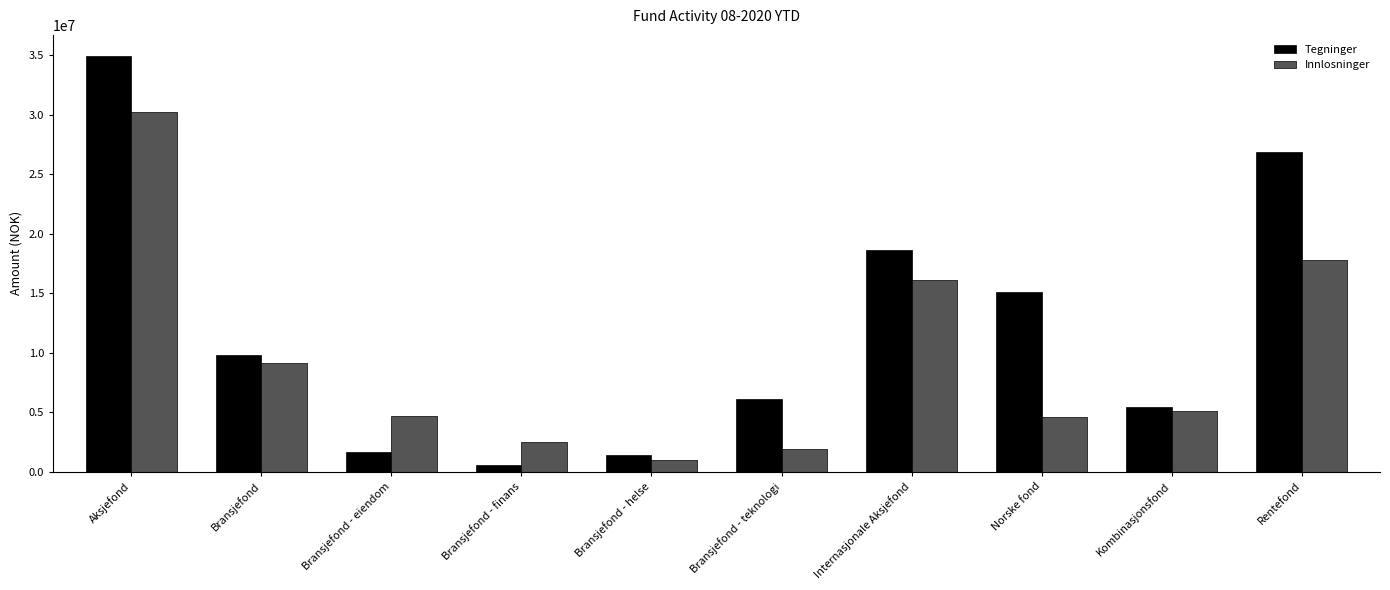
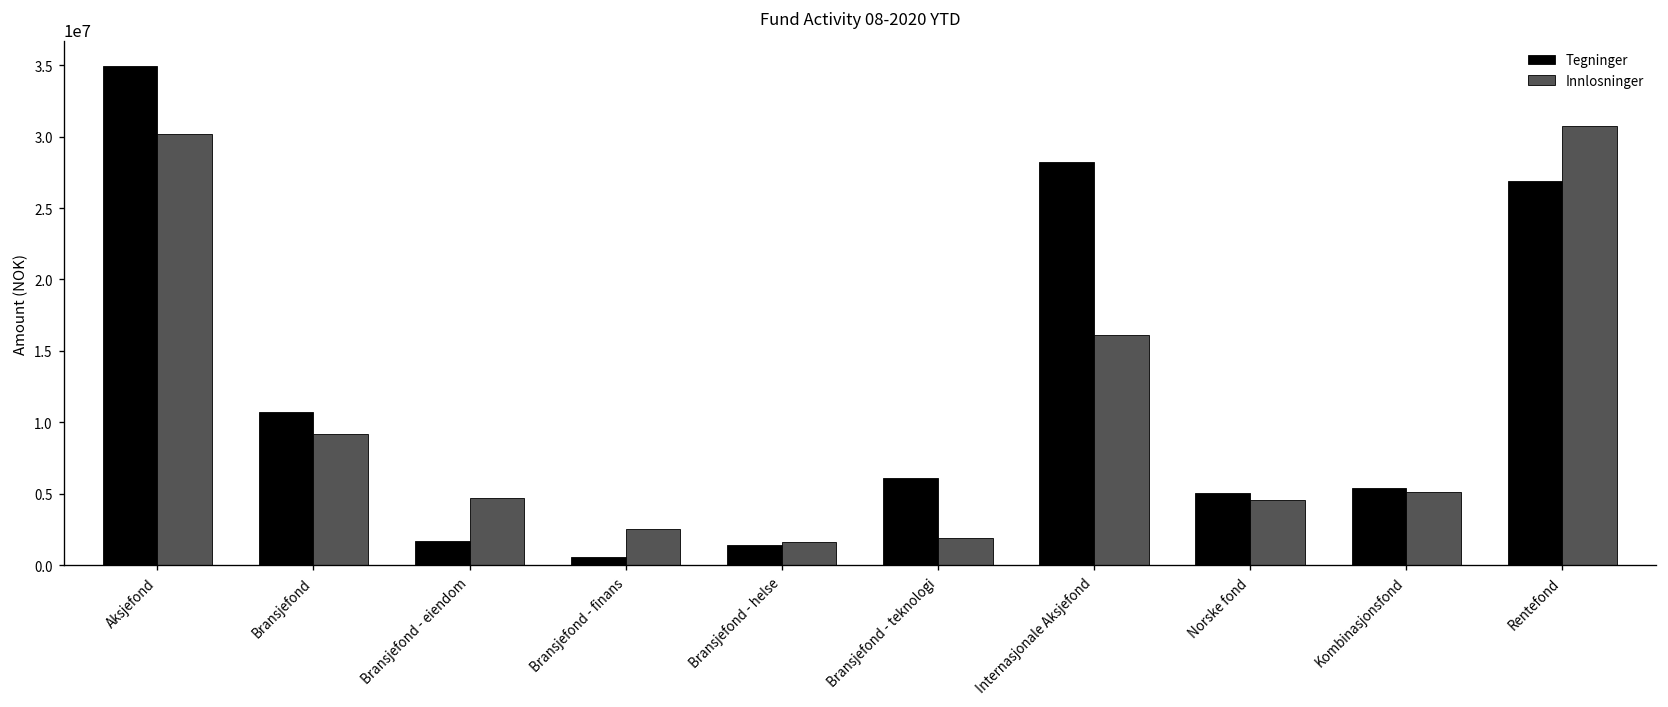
  {
    "Tegninger": {
      "Aksjefond": 35000000,
-     "Bransjefond": 9800000,
+     "Bransjefond": 10700000,
      "Bransjefond - eiendom": 1700000,
      "Bransjefond - finans": 500000,
      "Bransjefond - helse": 1400000,
      "Bransjefond - teknologi": 6100000,
-     "Internasjonale Aksjefond": 18600000,
-     "Norske fond": 15100000,
+     "Internasjonale Aksjefond": 28200000,
+     "Norske fond": 5100000,
      "Kombinasjonsfond": 5400000,
      "Rentefond": 26900000
    },
    "Innlosninger": {
      "Aksjefond": 30200000,
      "Bransjefond": 9100000,
      "Bransjefond - eiendom": 4700000,
      "Bransjefond - finans": 2500000,
-     "Bransjefond - helse": 1000000,
+     "Bransjefond - helse": 1600000,
      "Bransjefond - teknologi": 1900000,
      "Internasjonale Aksjefond": 16100000,
      "Norske fond": 4600000,
      "Kombinasjonsfond": 5100000,
-     "Rentefond": 17800000
+     "Rentefond": 30700000
    }
  }
